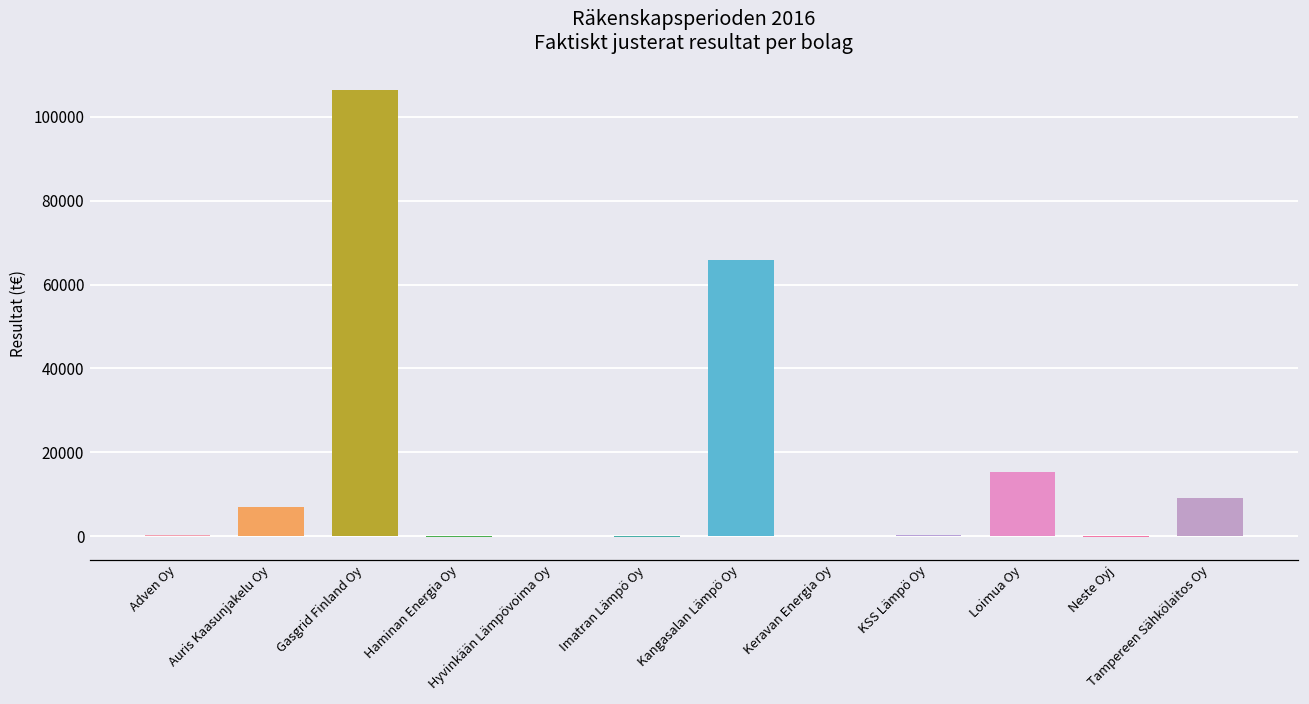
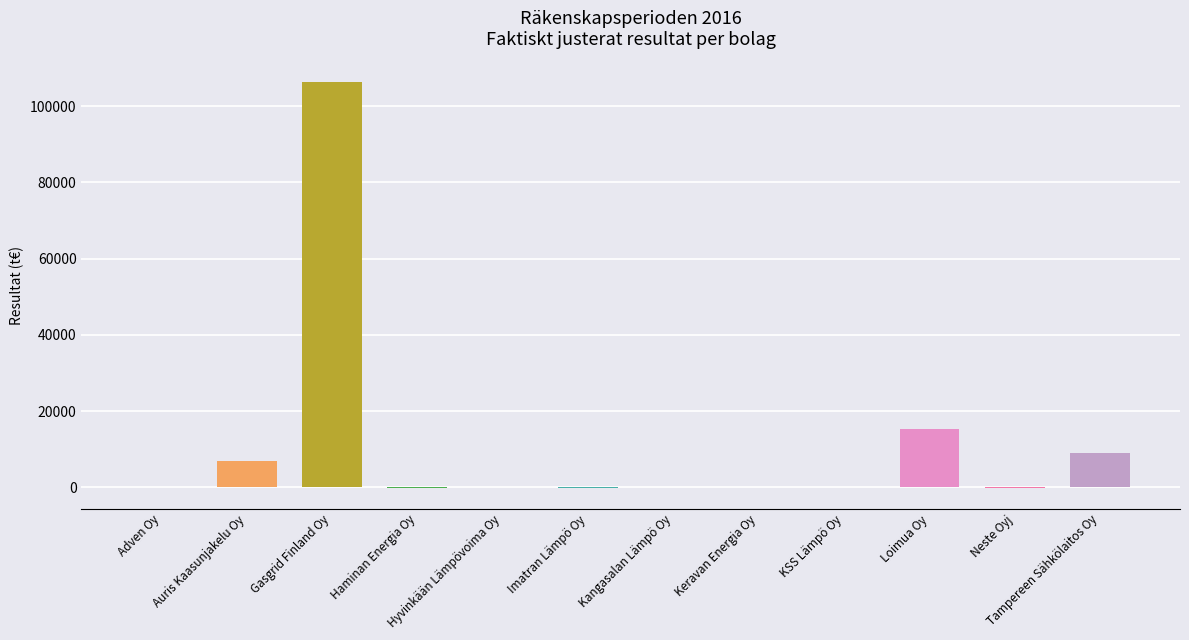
  {
    "Auris Kaasunjakelu Oy": 7000,
    "Gasgrid Finland Oy": 106000,
-   "Kangasalan Lämpö Oy": 66000,
+   "Kangasalan Lämpö Oy": 0,
    "Loimua Oy": 15000,
    "Tampereen Sähkölaitos Oy": 9000
  }
